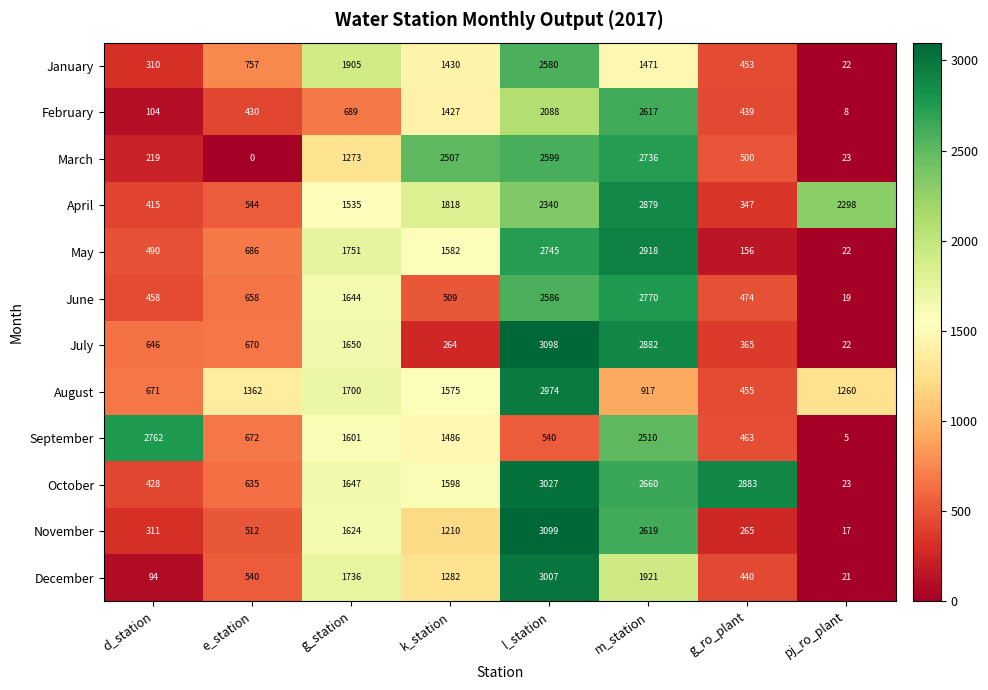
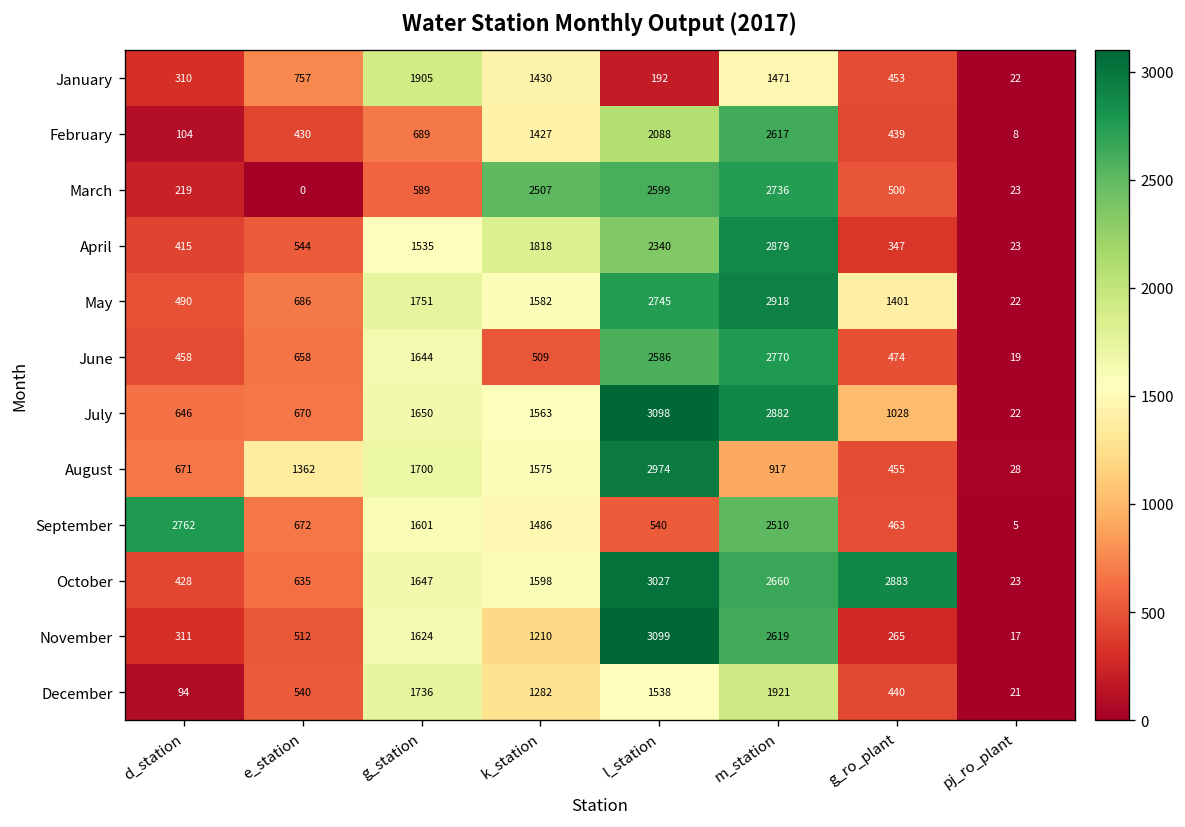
  {
    "January": {
      "d_station": 310,
      "e_station": 757,
      "g_station": 1905,
      "k_station": 1430,
-     "l_station": 2580,
+     "l_station": 192,
      "m_station": 1471,
      "g_ro_plant": 453,
      "pj_ro_plant": 22
    },
    "February": {
      "d_station": 104,
      "e_station": 430,
      "g_station": 689,
      "k_station": 1427,
      "l_station": 2088,
      "m_station": 2617,
      "g_ro_plant": 439,
      "pj_ro_plant": 8
    },
    "March": {
      "d_station": 219,
      "e_station": 0,
-     "g_station": 1273,
+     "g_station": 589,
      "k_station": 2507,
      "l_station": 2599,
      "m_station": 2736,
      "g_ro_plant": 500,
      "pj_ro_plant": 23
    },
    "April": {
      "d_station": 415,
      "e_station": 544,
      "g_station": 1535,
      "k_station": 1818,
      "l_station": 2340,
      "m_station": 2879,
      "g_ro_plant": 347,
-     "pj_ro_plant": 2298
+     "pj_ro_plant": 23
    },
    "May": {
      "d_station": 490,
      "e_station": 686,
      "g_station": 1751,
      "k_station": 1582,
      "l_station": 2745,
      "m_station": 2918,
-     "g_ro_plant": 156,
+     "g_ro_plant": 1401,
      "pj_ro_plant": 22
    },
    "June": {
      "d_station": 458,
      "e_station": 658,
      "g_station": 1644,
      "k_station": 509,
      "l_station": 2586,
      "m_station": 2770,
      "g_ro_plant": 474,
      "pj_ro_plant": 19
    },
    "July": {
      "d_station": 646,
      "e_station": 670,
      "g_station": 1650,
-     "k_station": 264,
+     "k_station": 1563,
      "l_station": 3098,
      "m_station": 2882,
-     "g_ro_plant": 365,
+     "g_ro_plant": 1028,
      "pj_ro_plant": 22
    },
    "August": {
      "d_station": 671,
      "e_station": 1362,
      "g_station": 1700,
      "k_station": 1575,
      "l_station": 2974,
      "m_station": 917,
      "g_ro_plant": 455,
-     "pj_ro_plant": 1260
+     "pj_ro_plant": 28
    },
    "September": {
      "d_station": 2762,
      "e_station": 672,
      "g_station": 1601,
      "k_station": 1486,
      "l_station": 540,
      "m_station": 2510,
      "g_ro_plant": 463,
      "pj_ro_plant": 5
    },
    "October": {
      "d_station": 428,
      "e_station": 635,
      "g_station": 1647,
      "k_station": 1598,
      "l_station": 3027,
      "m_station": 2660,
      "g_ro_plant": 2883,
      "pj_ro_plant": 23
    },
    "November": {
      "d_station": 311,
      "e_station": 512,
      "g_station": 1624,
      "k_station": 1210,
      "l_station": 3099,
      "m_station": 2619,
      "g_ro_plant": 265,
      "pj_ro_plant": 17
    },
    "December": {
      "d_station": 94,
      "e_station": 540,
      "g_station": 1736,
      "k_station": 1282,
-     "l_station": 3007,
+     "l_station": 1538,
      "m_station": 1921,
      "g_ro_plant": 440,
      "pj_ro_plant": 21
    }
  }
